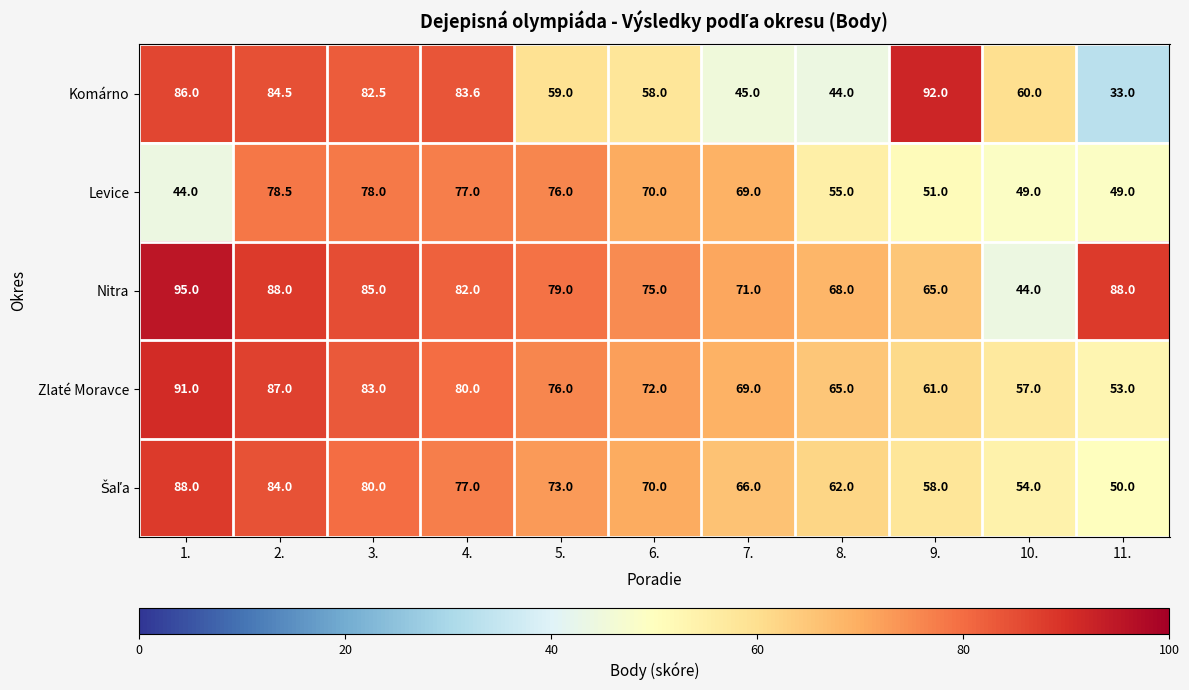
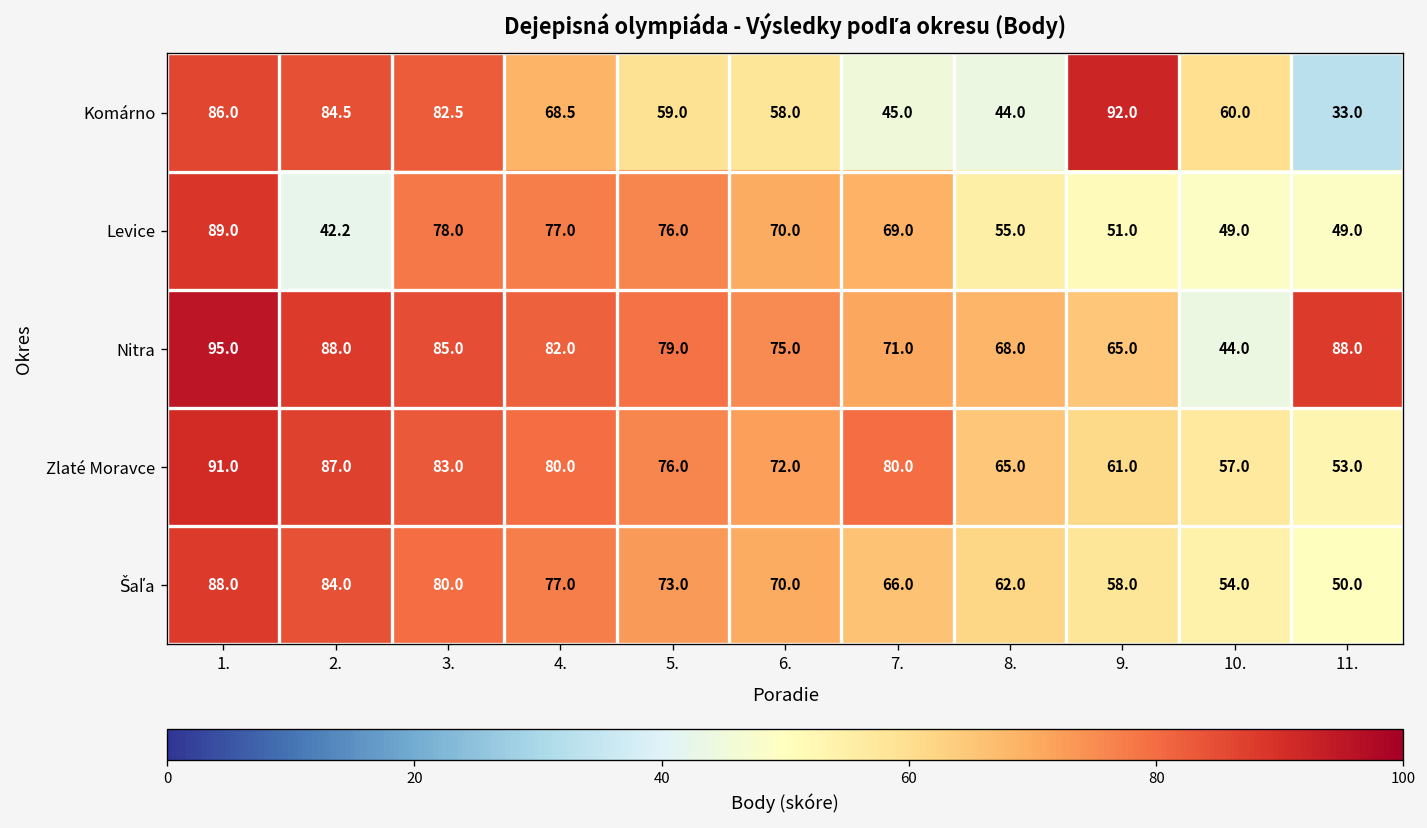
  {
    "Komárno": {
      "1.": 86.0,
      "2.": 84.5,
      "3.": 82.5,
-     "4.": 83.6,
+     "4.": 68.5,
      "5.": 59.0,
      "6.": 58.0,
      "7.": 45.0,
      "8.": 44.0,
      "9.": 92.0,
      "10.": 60.0,
      "11.": 33.0
    },
    "Levice": {
-     "1.": 44.0,
-     "2.": 78.5,
+     "1.": 89.0,
+     "2.": 42.2,
      "3.": 78.0,
      "4.": 77.0,
      "5.": 76.0,
      "6.": 70.0,
      "7.": 69.0,
      "8.": 55.0,
      "9.": 51.0,
      "10.": 49.0,
      "11.": 49.0
    },
    "Nitra": {
      "1.": 95.0,
      "2.": 88.0,
      "3.": 85.0,
      "4.": 82.0,
      "5.": 79.0,
      "6.": 75.0,
      "7.": 71.0,
      "8.": 68.0,
      "9.": 65.0,
      "10.": 44.0,
      "11.": 88.0
    },
    "Zlaté Moravce": {
      "1.": 91.0,
      "2.": 87.0,
      "3.": 83.0,
      "4.": 80.0,
      "5.": 76.0,
      "6.": 72.0,
-     "7.": 69.0,
+     "7.": 80.0,
      "8.": 65.0,
      "9.": 61.0,
      "10.": 57.0,
      "11.": 53.0
    },
    "Šaľa": {
      "1.": 88.0,
      "2.": 84.0,
      "3.": 80.0,
      "4.": 77.0,
      "5.": 73.0,
      "6.": 70.0,
      "7.": 66.0,
      "8.": 62.0,
      "9.": 58.0,
      "10.": 54.0,
      "11.": 50.0
    }
  }
